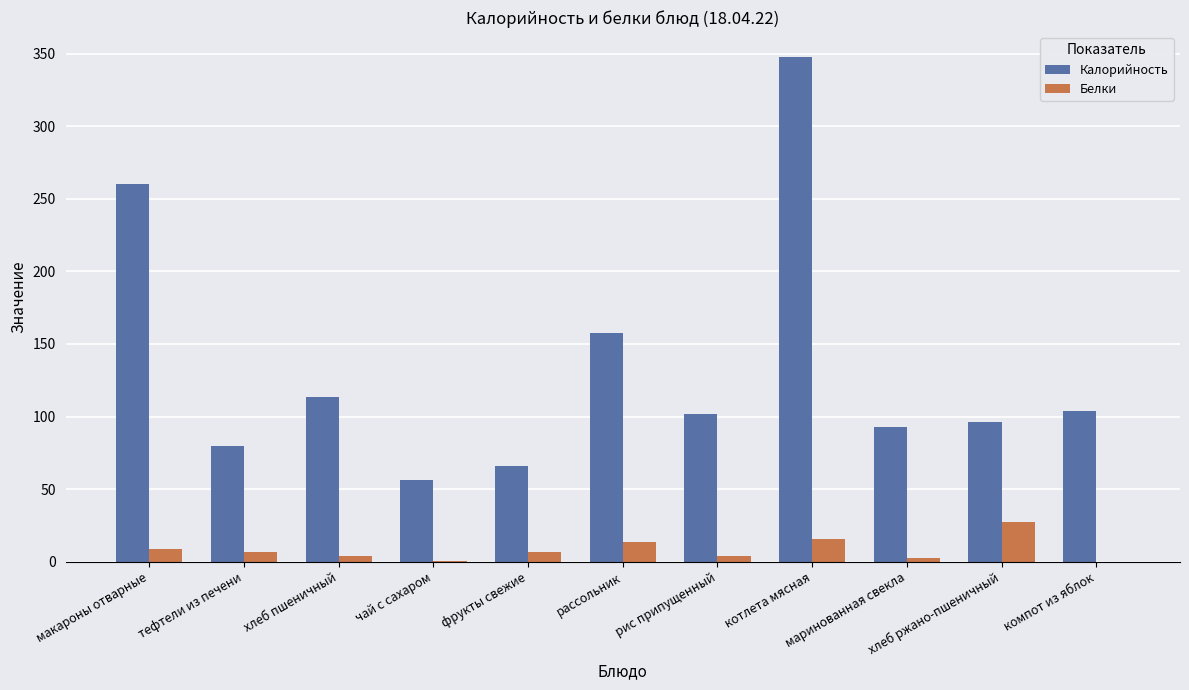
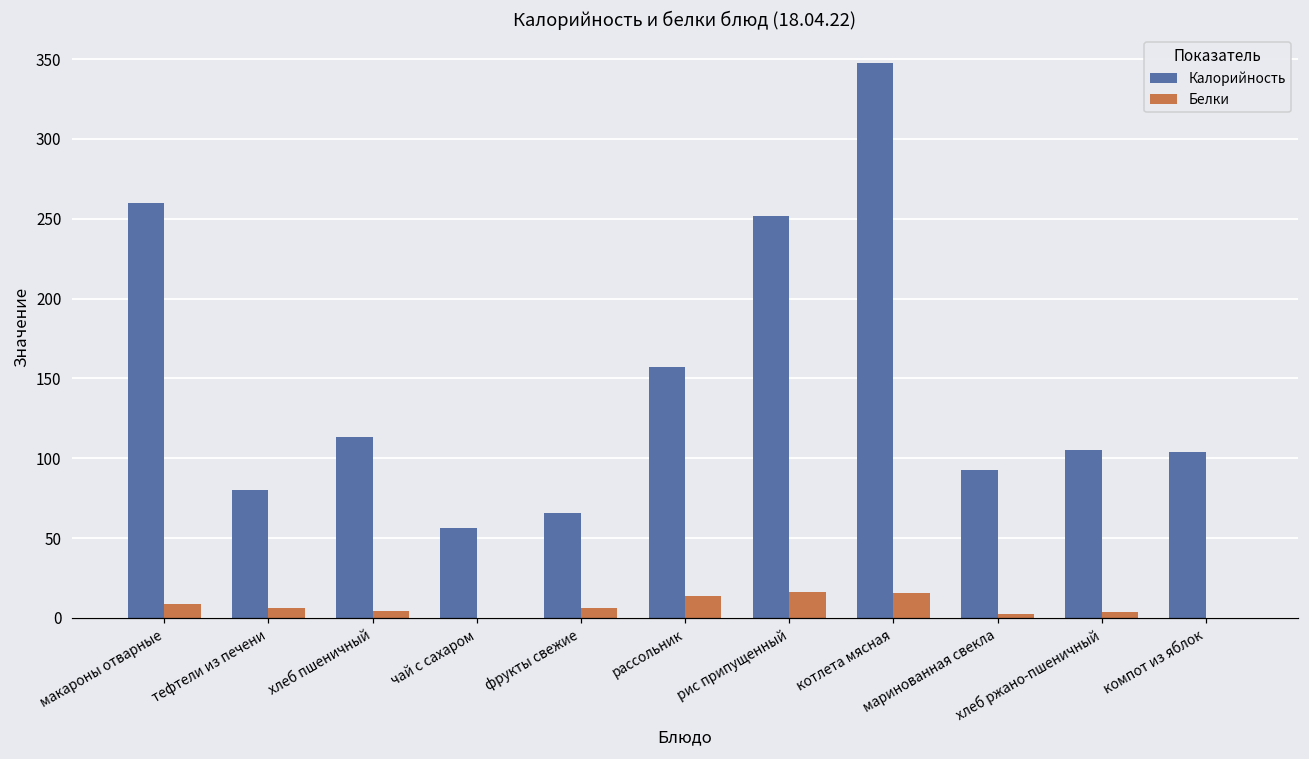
  {
    "Калорийность": {
      "макароны отварные": 260,
      "тефтели из печени": 80,
      "хлеб пшеничный": 114,
      "чай с сахаром": 56,
      "фрукты свежие": 66,
      "рассольник": 157,
-     "рис припущенный": 102,
+     "рис припущенный": 252,
      "котлета мясная": 348,
      "маринованная свекла": 93,
-     "хлеб ржано-пшеничный": 97,
+     "хлеб ржано-пшеничный": 105,
      "компот из яблок": 104
    },
    "Белки": {
      "макароны отварные": 9,
      "тефтели из печени": 6,
      "хлеб пшеничный": 4,
      "фрукты свежие": 6,
      "рассольник": 13,
-     "рис припущенный": 4,
+     "рис припущенный": 17,
      "котлета мясная": 16,
      "маринованная свекла": 3,
-     "хлеб ржано-пшеничный": 28
+     "хлеб ржано-пшеничный": 4
    }
  }
